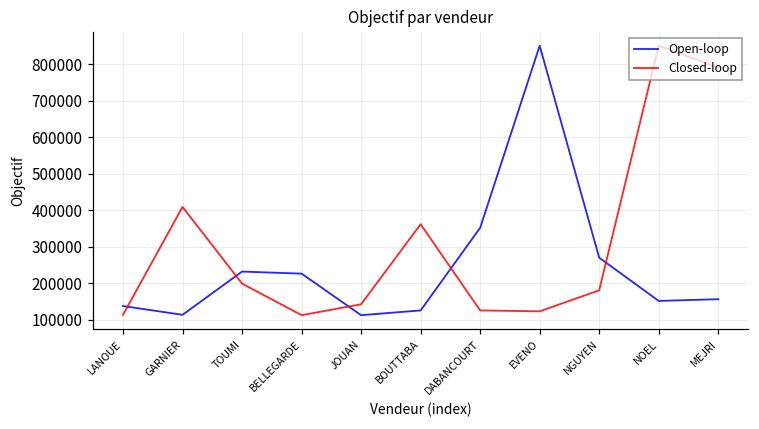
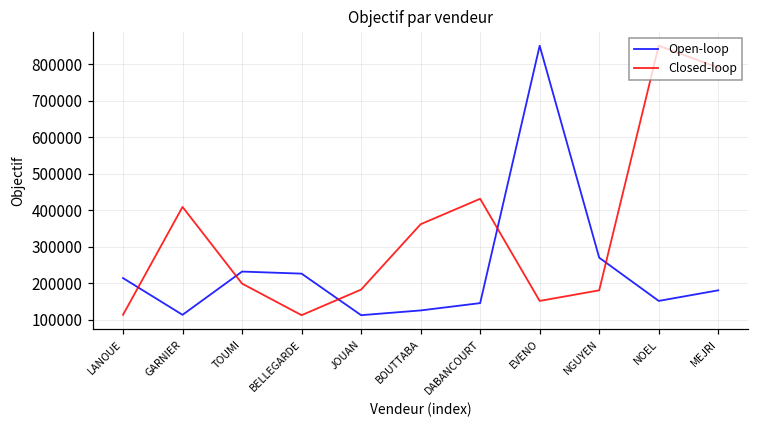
  {
    "Open-loop": {
-     "LANOUE": 140000,
+     "LANOUE": 210000,
      "GARNIER": 110000,
      "TOUMI": 230000,
      "BELLEGARDE": 230000,
      "JOUAN": 110000,
      "BOUTTABA": 130000,
-     "DABANCOURT": 350000,
+     "DABANCOURT": 150000,
      "EVENO": 850000,
      "NGUYEN": 270000,
      "NOEL": 150000,
-     "MEJRI": 160000
+     "MEJRI": 180000
    },
    "Closed-loop": {
      "LANOUE": 110000,
      "GARNIER": 410000,
      "TOUMI": 200000,
      "BELLEGARDE": 110000,
-     "JOUAN": 140000,
+     "JOUAN": 180000,
      "BOUTTABA": 360000,
-     "DABANCOURT": 130000,
-     "EVENO": 120000,
+     "DABANCOURT": 430000,
+     "EVENO": 150000,
      "NGUYEN": 180000
    }
  }
